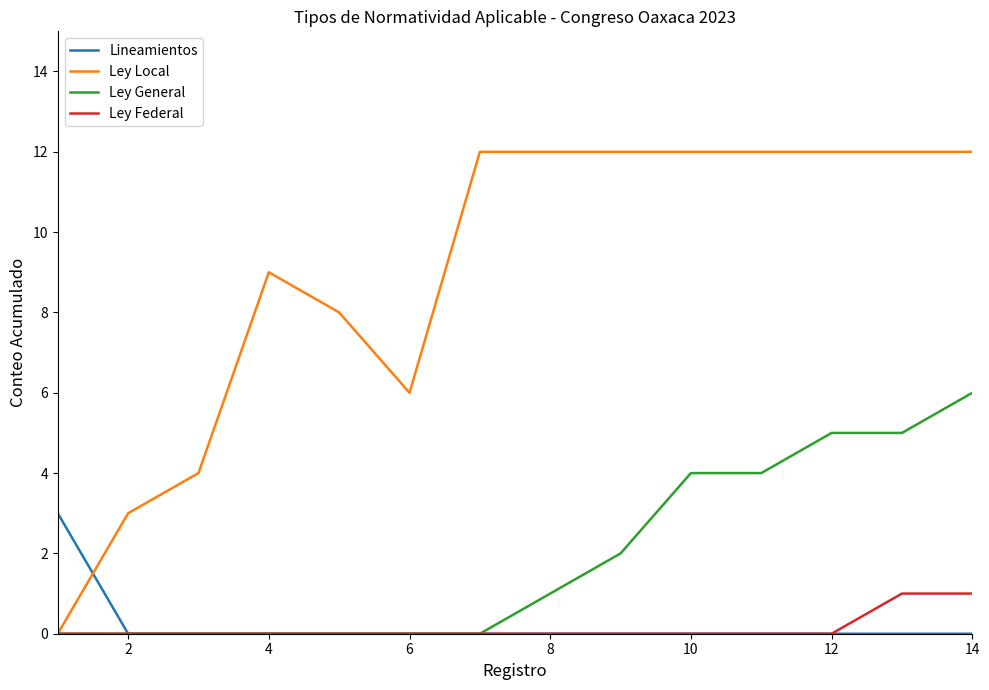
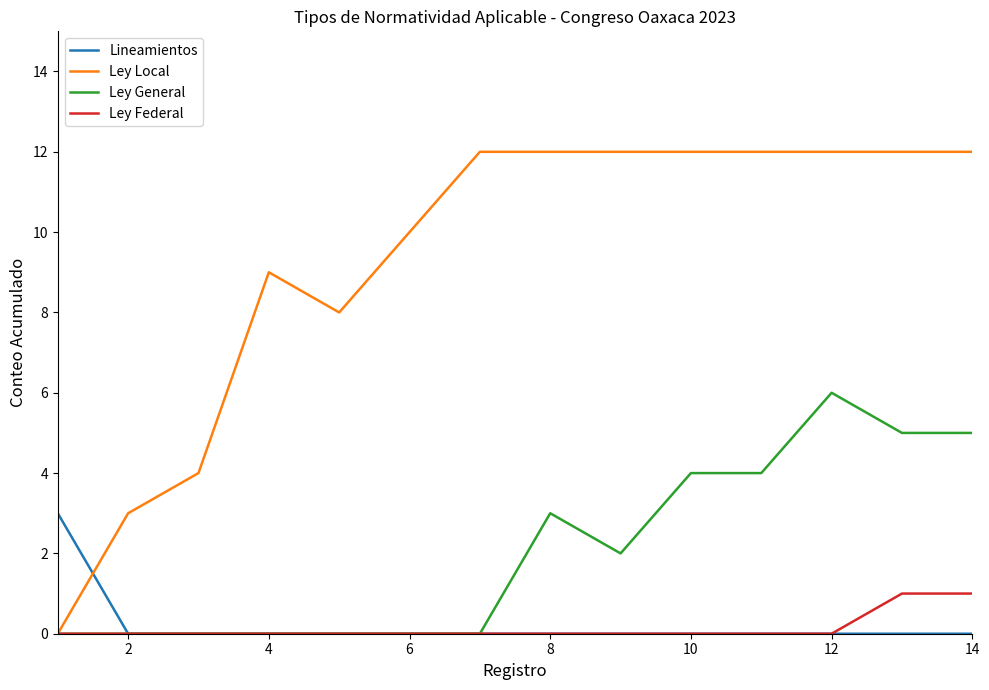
  {
    "Lineamientos": {
      "14": 0
    },
    "Ley Local": {
      "2": 3,
      "4": 9,
-     "6": 6,
+     "6": 10,
      "8": 12,
      "10": 12,
      "12": 12,
      "14": 12
    },
    "Ley General": {
-     "8": 1,
+     "8": 3,
      "10": 4,
-     "12": 5,
-     "14": 6
+     "12": 6,
+     "14": 5
    },
    "Ley Federal": {
      "14": 1
    }
  }
